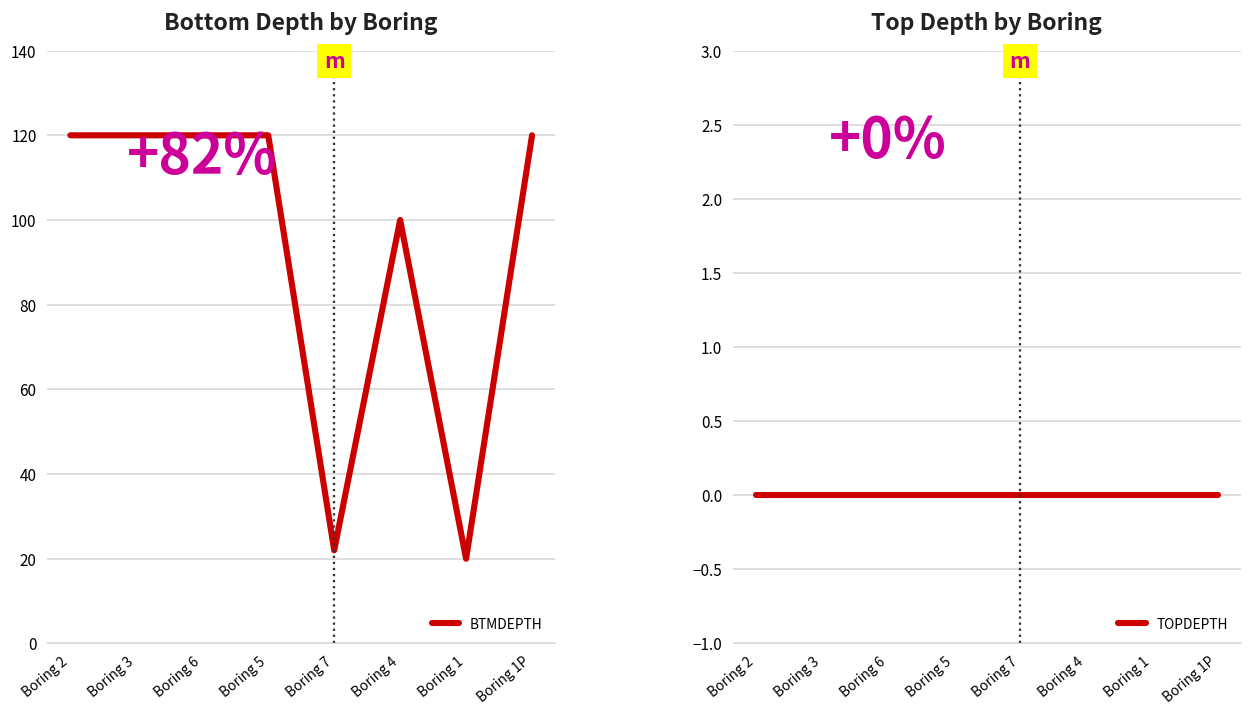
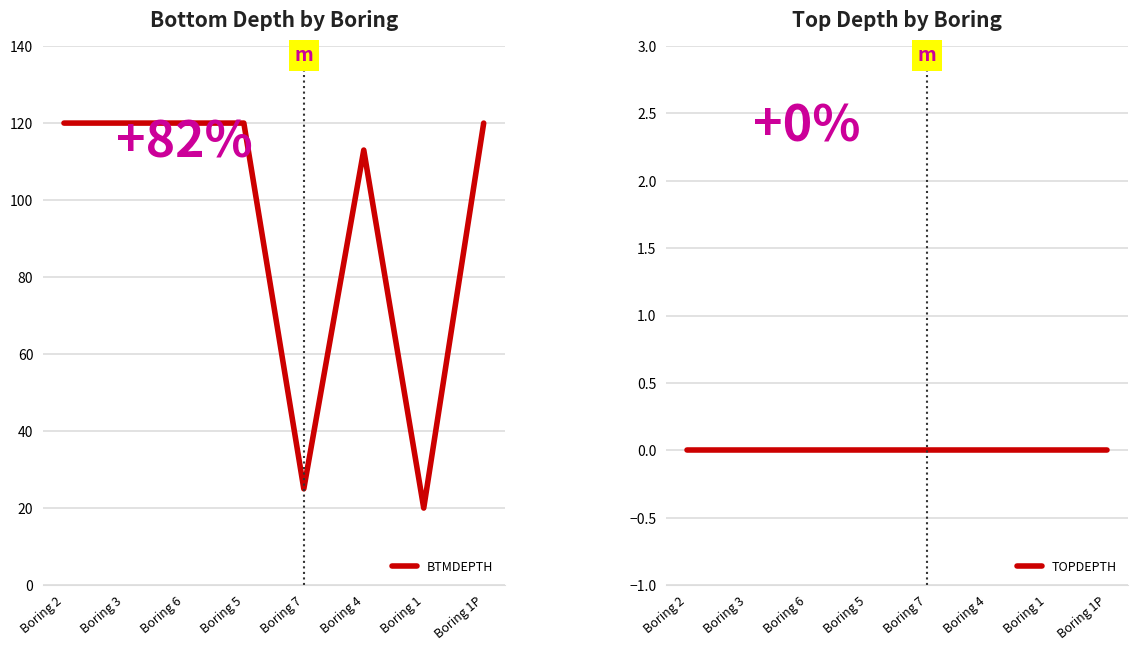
  {
    "Bottom Depth by Boring": {
      "Boring 2": 120,
-     "Boring 7": 22,
-     "Boring 4": 100,
+     "Boring 7": 25,
+     "Boring 4": 113,
      "Boring 1": 20,
      "Boring 1P": 120
    },
    "Top Depth by Boring": {
      "Boring 2": 0.00,
      "Boring 3": 0.00,
      "Boring 6": 0.00,
      "Boring 5": 0.00,
      "Boring 7": 0.00,
      "Boring 4": 0.00,
      "Boring 1": 0.00,
      "Boring 1P": 0.00
    }
  }
